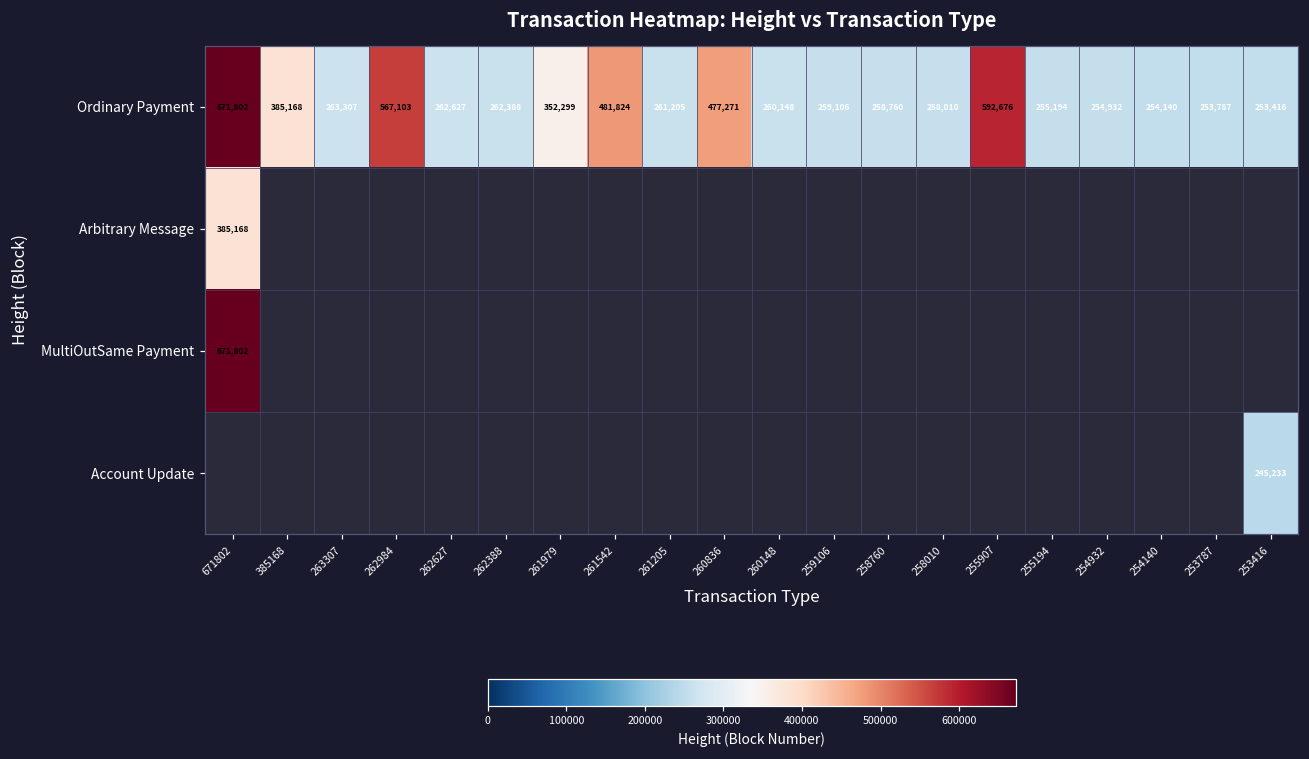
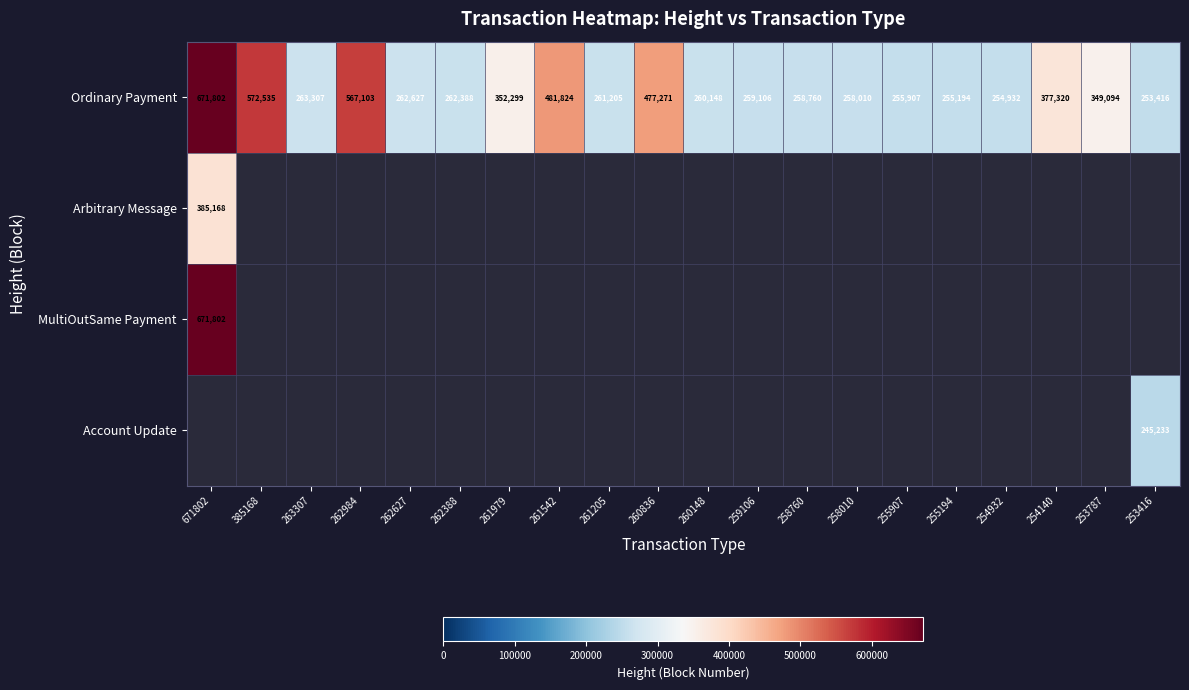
  {
    "Ordinary Payment": {
      "671802": "671,802",
-     "385168": "385,168",
+     "385168": "572,535",
      "263307": "263,307",
      "262984": "567,103",
      "262627": "262,627",
      "262388": "262,388",
      "261979": "352,299",
      "261542": "481,824",
      "261205": "261,205",
      "260836": "477,271",
      "260148": "260,148",
      "259106": "259,106",
      "258760": "258,760",
      "258010": "258,010",
-     "255907": "592,676",
+     "255907": "255,907",
      "255194": "255,194",
      "254932": "254,932",
-     "254140": "254,140",
-     "253787": "253,787",
+     "254140": "377,320",
+     "253787": "349,094",
      "253416": "253,416"
    },
    "Arbitrary Message": {
      "671802": "385,168"
    },
    "MultiOutSame Payment": {
      "671802": "671,802"
    },
    "Account Update": {
      "253416": "245,233"
    }
  }
